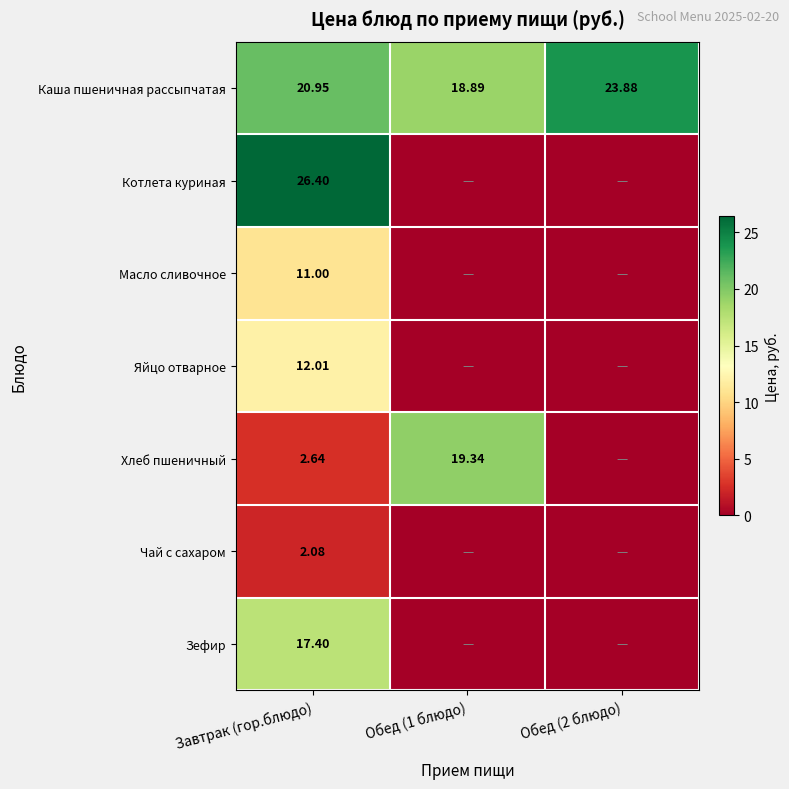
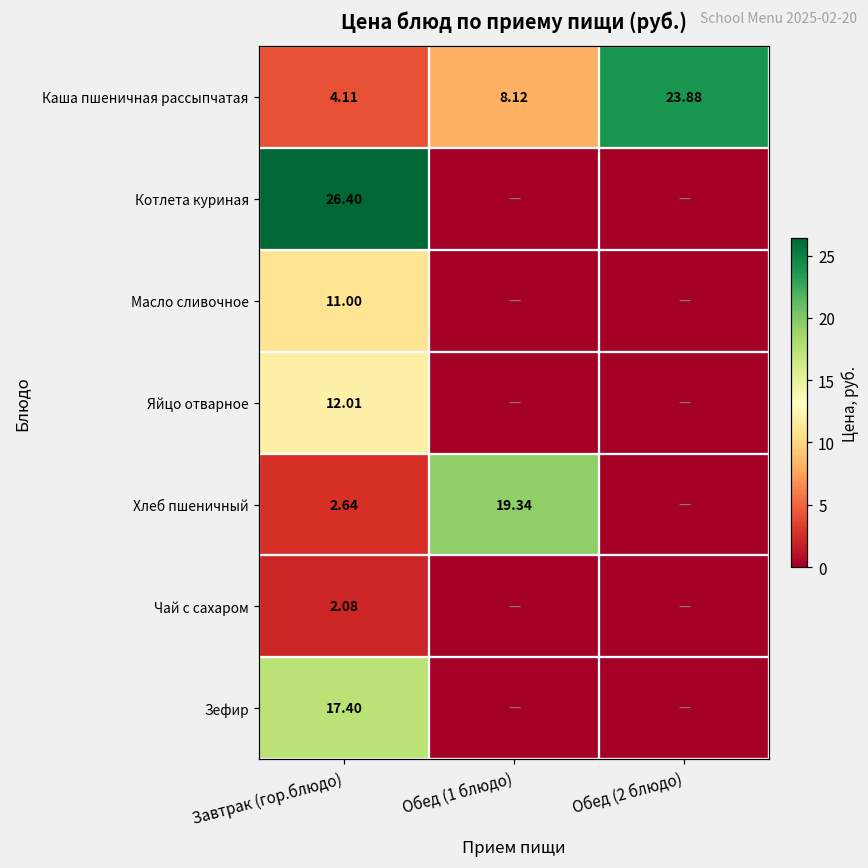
  {
    "Каша пшеничная рассыпчатая": {
-     "Завтрак (гор.блюдо)": 20.95,
-     "Обед (1 блюдо)": 18.89,
+     "Завтрак (гор.блюдо)": 4.11,
+     "Обед (1 блюдо)": 8.12,
      "Обед (2 блюдо)": 23.88
    },
    "Котлета куриная": {
      "Завтрак (гор.блюдо)": 26.40
    },
    "Масло сливочное": {
      "Завтрак (гор.блюдо)": 11.00
    },
    "Яйцо отварное": {
      "Завтрак (гор.блюдо)": 12.01
    },
    "Хлеб пшеничный": {
      "Завтрак (гор.блюдо)": 2.64,
      "Обед (1 блюдо)": 19.34
    },
    "Чай с сахаром": {
      "Завтрак (гор.блюдо)": 2.08
    },
    "Зефир": {
      "Завтрак (гор.блюдо)": 17.40
    }
  }
